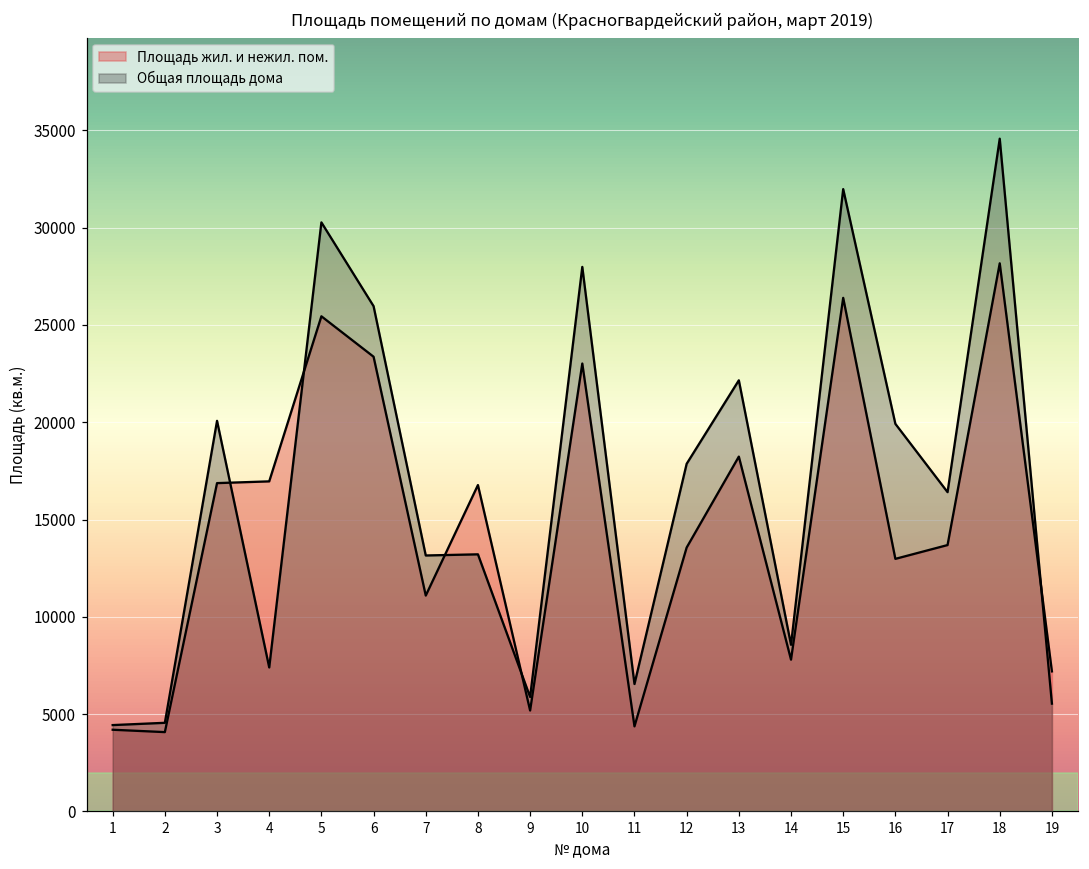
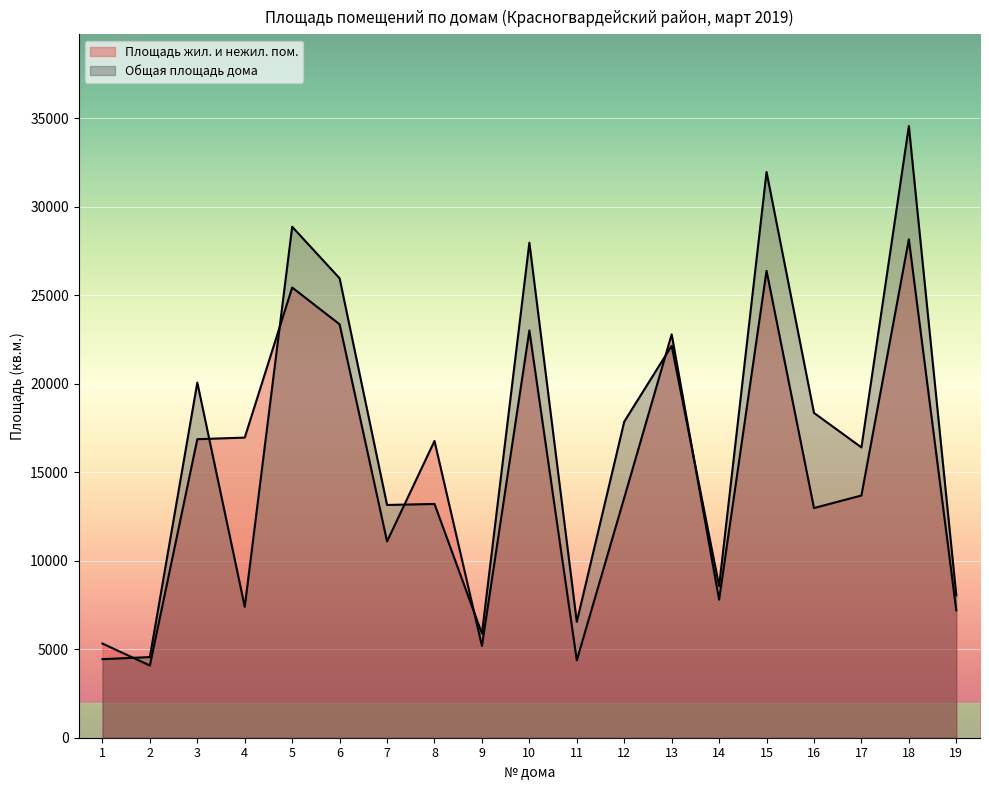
  {
    "Площадь жил. и нежил. пом.": {
-     "1": 4200,
+     "1": 5300,
      "2": 4100,
      "3": 16900,
      "4": 17000,
      "5": 25400,
      "6": 23400,
      "7": 11100,
      "8": 16800,
      "9": 5200,
      "10": 23000,
      "11": 4400,
      "12": 13600,
-     "13": 18200,
+     "13": 22800,
      "14": 7800,
      "15": 26400,
      "16": 13000,
      "17": 13700,
      "18": 28200,
      "19": 7200
    },
    "Общая площадь дома": {
      "1": 4400,
      "2": 4600,
      "3": 20100,
      "4": 7400,
-     "5": 30300,
+     "5": 28900,
      "6": 26000,
      "7": 13200,
      "8": 13200,
      "9": 5900,
      "10": 28000,
      "11": 6600,
      "12": 17900,
      "13": 22200,
      "14": 8600,
      "15": 32000,
-     "16": 19900,
+     "16": 18400,
      "17": 16400,
      "18": 34600,
-     "19": 5500
+     "19": 8000
    }
  }
